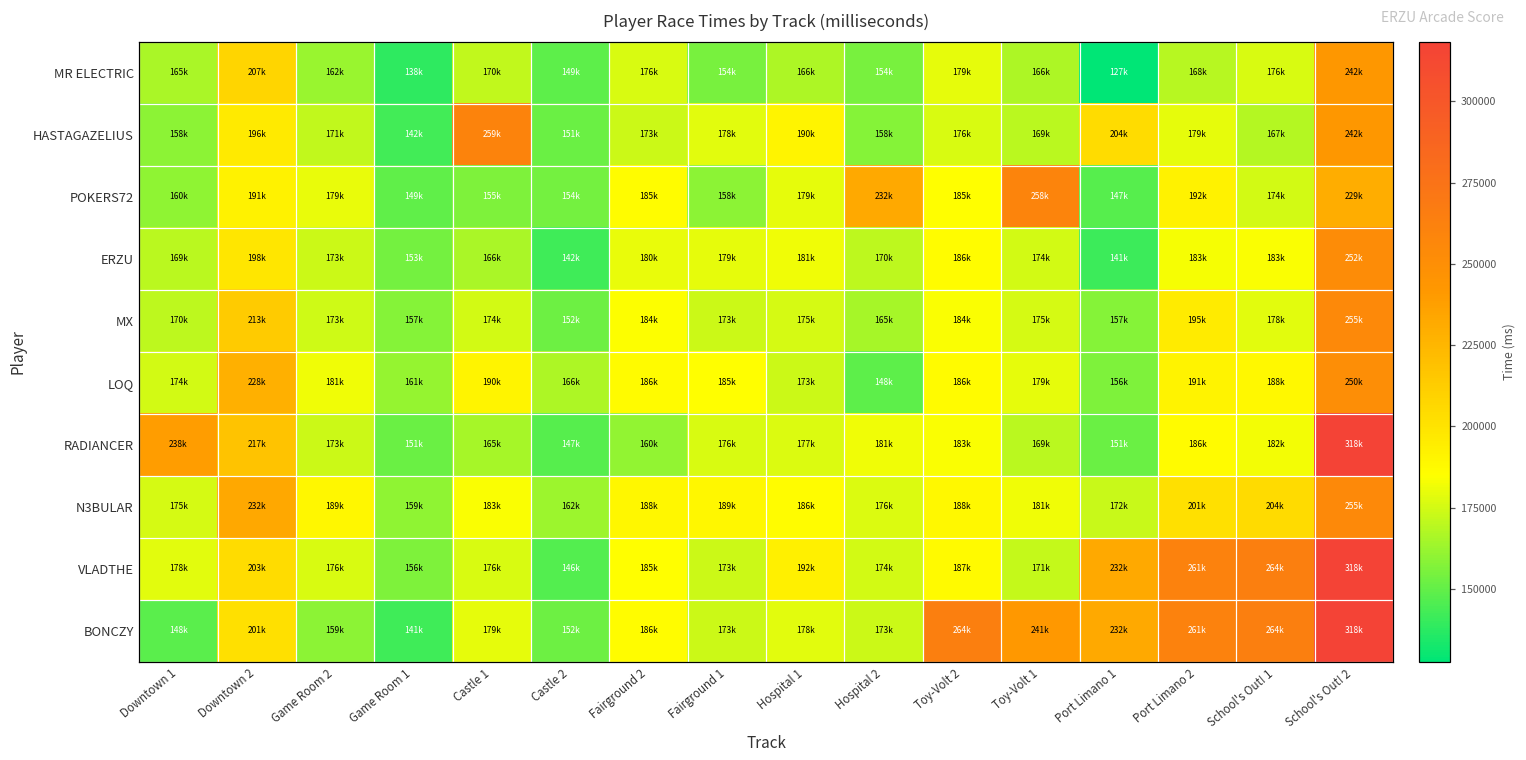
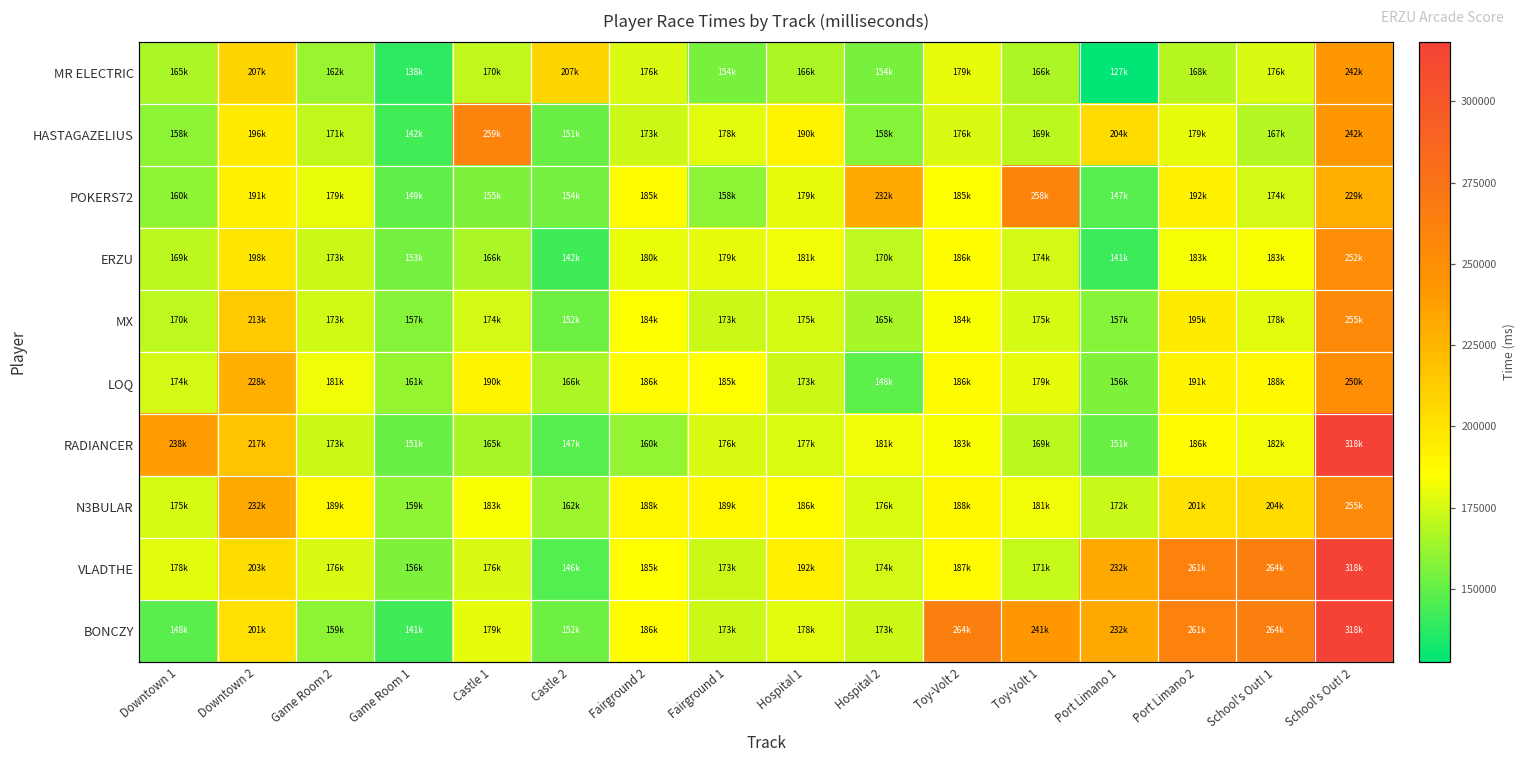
  {
    "MR ELECTRIC": {
      "Downtown 1": "165k",
      "Downtown 2": "207k",
      "Game Room 2": "162k",
      "Game Room 1": "138k",
      "Castle 1": "170k",
-     "Castle 2": "149k",
+     "Castle 2": "207k",
      "Fairground 2": "176k",
      "Fairground 1": "154k",
      "Hospital 1": "166k",
      "Hospital 2": "154k",
      "Toy-Volt 2": "179k",
      "Toy-Volt 1": "166k",
      "Port Limano 1": "127k",
      "Port Limano 2": "168k",
      "School's Out! 1": "176k",
      "School's Out! 2": "242k"
    },
    "HASTAGAZELIUS": {
      "Downtown 1": "158k",
      "Downtown 2": "196k",
      "Game Room 2": "171k",
      "Game Room 1": "142k",
      "Castle 1": "259k",
      "Castle 2": "151k",
      "Fairground 2": "173k",
      "Fairground 1": "178k",
      "Hospital 1": "190k",
      "Hospital 2": "158k",
      "Toy-Volt 2": "176k",
      "Toy-Volt 1": "169k",
      "Port Limano 1": "204k",
      "Port Limano 2": "179k",
      "School's Out! 1": "167k",
      "School's Out! 2": "242k"
    },
    "POKERS72": {
      "Downtown 1": "160k",
      "Downtown 2": "191k",
      "Game Room 2": "179k",
      "Game Room 1": "149k",
      "Castle 1": "155k",
      "Castle 2": "154k",
      "Fairground 2": "185k",
      "Fairground 1": "158k",
      "Hospital 1": "179k",
      "Hospital 2": "232k",
      "Toy-Volt 2": "185k",
      "Toy-Volt 1": "258k",
      "Port Limano 1": "147k",
      "Port Limano 2": "192k",
      "School's Out! 1": "174k",
      "School's Out! 2": "229k"
    },
    "ERZU": {
      "Downtown 1": "169k",
      "Downtown 2": "198k",
      "Game Room 2": "173k",
      "Game Room 1": "153k",
      "Castle 1": "166k",
      "Castle 2": "142k",
      "Fairground 2": "180k",
      "Fairground 1": "179k",
      "Hospital 1": "181k",
      "Hospital 2": "170k",
      "Toy-Volt 2": "186k",
      "Toy-Volt 1": "174k",
      "Port Limano 1": "141k",
      "Port Limano 2": "183k",
      "School's Out! 1": "183k",
      "School's Out! 2": "252k"
    },
    "MX": {
      "Downtown 1": "170k",
      "Downtown 2": "213k",
      "Game Room 2": "173k",
      "Game Room 1": "157k",
      "Castle 1": "174k",
      "Castle 2": "152k",
      "Fairground 2": "184k",
      "Fairground 1": "173k",
      "Hospital 1": "175k",
      "Hospital 2": "165k",
      "Toy-Volt 2": "184k",
      "Toy-Volt 1": "175k",
      "Port Limano 1": "157k",
      "Port Limano 2": "195k",
      "School's Out! 1": "178k",
      "School's Out! 2": "255k"
    },
    "LOQ": {
      "Downtown 1": "174k",
      "Downtown 2": "228k",
      "Game Room 2": "181k",
      "Game Room 1": "161k",
      "Castle 1": "190k",
      "Castle 2": "166k",
      "Fairground 2": "186k",
      "Fairground 1": "185k",
      "Hospital 1": "173k",
      "Hospital 2": "148k",
      "Toy-Volt 2": "186k",
      "Toy-Volt 1": "179k",
      "Port Limano 1": "156k",
      "Port Limano 2": "191k",
      "School's Out! 1": "188k",
      "School's Out! 2": "250k"
    },
    "RADIANCER": {
      "Downtown 1": "238k",
      "Downtown 2": "217k",
      "Game Room 2": "173k",
      "Game Room 1": "151k",
      "Castle 1": "165k",
      "Castle 2": "147k",
      "Fairground 2": "160k",
      "Fairground 1": "176k",
      "Hospital 1": "177k",
      "Hospital 2": "181k",
      "Toy-Volt 2": "183k",
      "Toy-Volt 1": "169k",
      "Port Limano 1": "151k",
      "Port Limano 2": "186k",
      "School's Out! 1": "182k",
      "School's Out! 2": "318k"
    },
    "N3BULAR": {
      "Downtown 1": "175k",
      "Downtown 2": "232k",
      "Game Room 2": "189k",
      "Game Room 1": "159k",
      "Castle 1": "183k",
      "Castle 2": "162k",
      "Fairground 2": "188k",
      "Fairground 1": "189k",
      "Hospital 1": "186k",
      "Hospital 2": "176k",
      "Toy-Volt 2": "188k",
      "Toy-Volt 1": "181k",
      "Port Limano 1": "172k",
      "Port Limano 2": "201k",
      "School's Out! 1": "204k",
      "School's Out! 2": "255k"
    },
    "VLADTHE": {
      "Downtown 1": "178k",
      "Downtown 2": "203k",
      "Game Room 2": "176k",
      "Game Room 1": "156k",
      "Castle 1": "176k",
      "Castle 2": "146k",
      "Fairground 2": "185k",
      "Fairground 1": "173k",
      "Hospital 1": "192k",
      "Hospital 2": "174k",
      "Toy-Volt 2": "187k",
      "Toy-Volt 1": "171k",
      "Port Limano 1": "232k",
      "Port Limano 2": "261k",
      "School's Out! 1": "264k",
      "School's Out! 2": "318k"
    },
    "BONCZY": {
      "Downtown 1": "148k",
      "Downtown 2": "201k",
      "Game Room 2": "159k",
      "Game Room 1": "141k",
      "Castle 1": "179k",
      "Castle 2": "152k",
      "Fairground 2": "186k",
      "Fairground 1": "173k",
      "Hospital 1": "178k",
      "Hospital 2": "173k",
      "Toy-Volt 2": "264k",
      "Toy-Volt 1": "241k",
      "Port Limano 1": "232k",
      "Port Limano 2": "261k",
      "School's Out! 1": "264k",
      "School's Out! 2": "318k"
    }
  }
